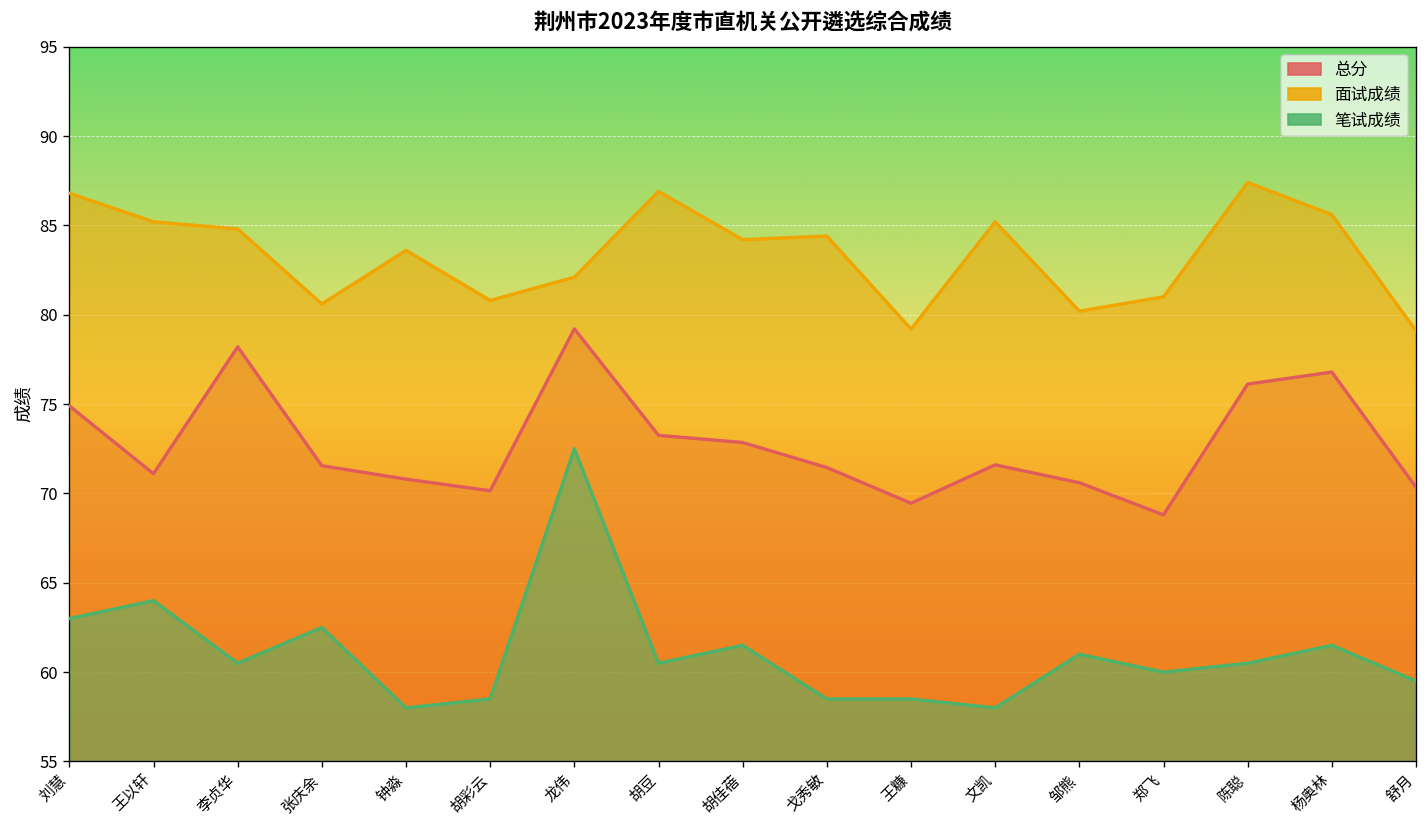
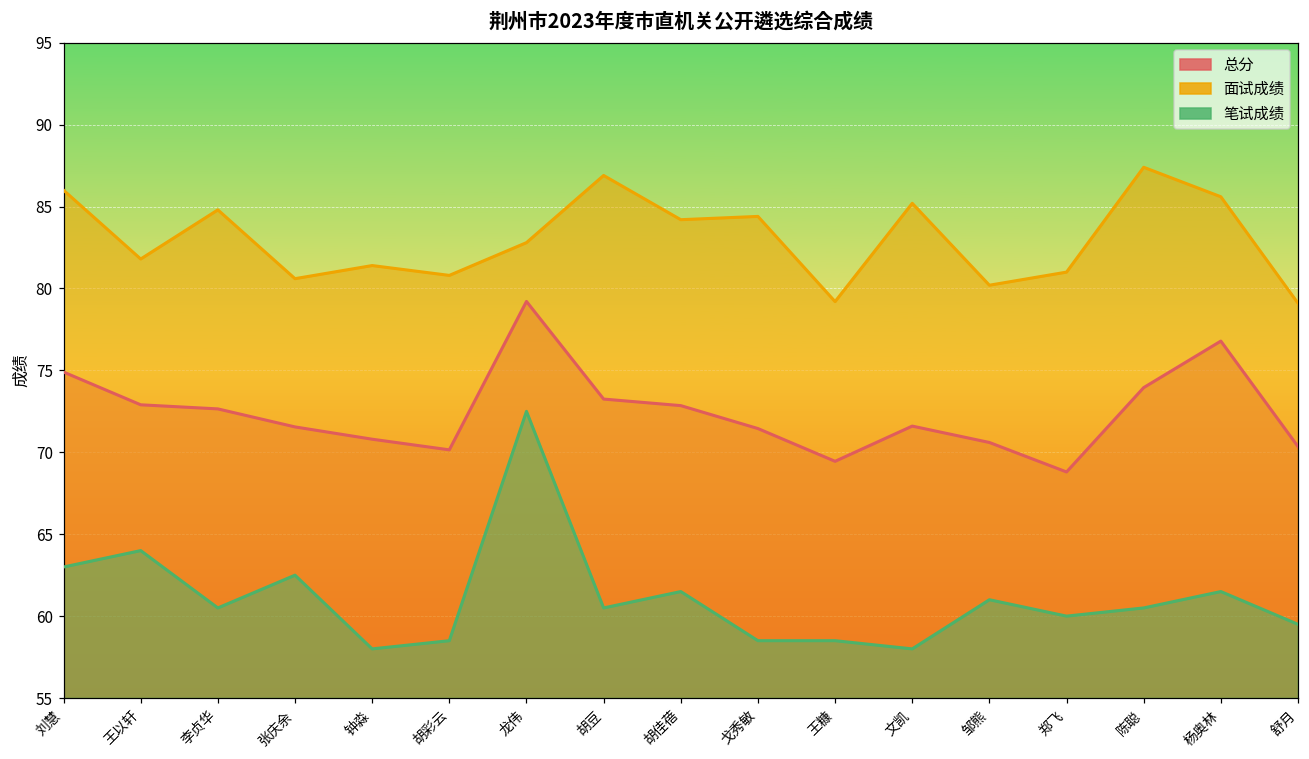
  {
    "总分": {
      "刘慧": 74.9,
-     "王以轩": 71.1,
-     "李贞华": 78.2,
+     "王以轩": 72.9,
+     "李贞华": 72.7,
      "张庆余": 71.6,
      "钟淼": 70.8,
      "胡彩云": 70.2,
      "龙伟": 79.2,
      "胡豆": 73.3,
      "胡佳蓓": 72.9,
      "戈秀敏": 71.5,
      "王糠": 69.5,
      "文凯": 71.6,
      "邹熊": 70.6,
      "郑飞": 68.8,
-     "陈聪": 76.1,
+     "陈聪": 74.0,
      "杨奥林": 76.8,
      "舒月": 70.4
    },
    "面试成绩": {
-     "刘慧": 86.8,
-     "王以轩": 85.2,
+     "刘慧": 86.0,
+     "王以轩": 81.8,
      "李贞华": 84.8,
      "张庆余": 80.6,
-     "钟淼": 83.6,
+     "钟淼": 81.4,
      "胡彩云": 80.8,
-     "龙伟": 82.1,
+     "龙伟": 82.8,
      "胡豆": 86.9,
      "胡佳蓓": 84.2,
      "戈秀敏": 84.4,
      "王糠": 79.2,
      "文凯": 85.2,
      "邹熊": 80.2,
      "郑飞": 81.0,
      "陈聪": 87.4,
      "杨奥林": 85.6,
      "舒月": 79.1
    },
    "笔试成绩": {
      "刘慧": 63.0,
      "王以轩": 64.0,
      "李贞华": 60.5,
      "张庆余": 62.5,
      "钟淼": 58.0,
      "胡彩云": 58.5,
      "龙伟": 72.5,
      "胡豆": 60.5,
      "胡佳蓓": 61.5,
      "戈秀敏": 58.5,
      "王糠": 58.5,
      "文凯": 58.0,
      "邹熊": 61.0,
      "郑飞": 60.0,
      "陈聪": 60.5,
      "杨奥林": 61.5,
      "舒月": 59.5
    }
  }
